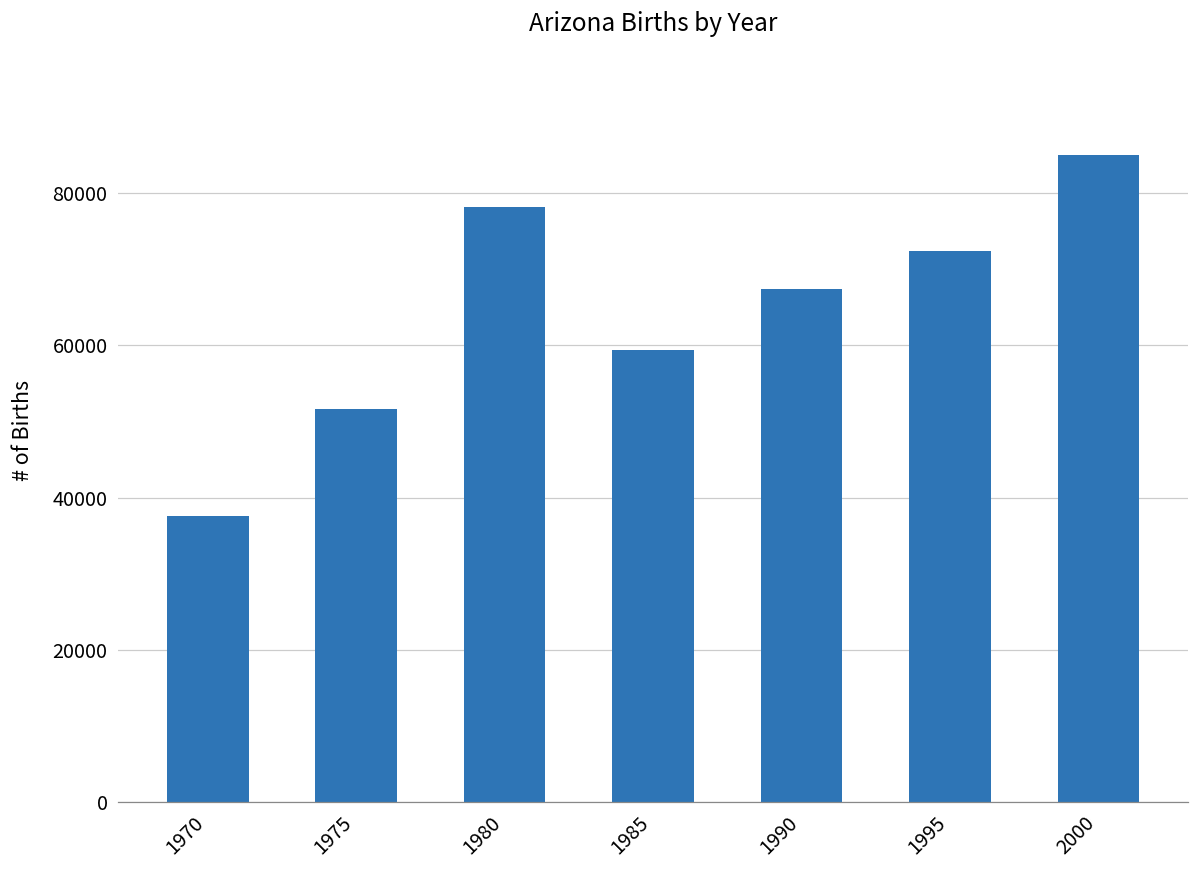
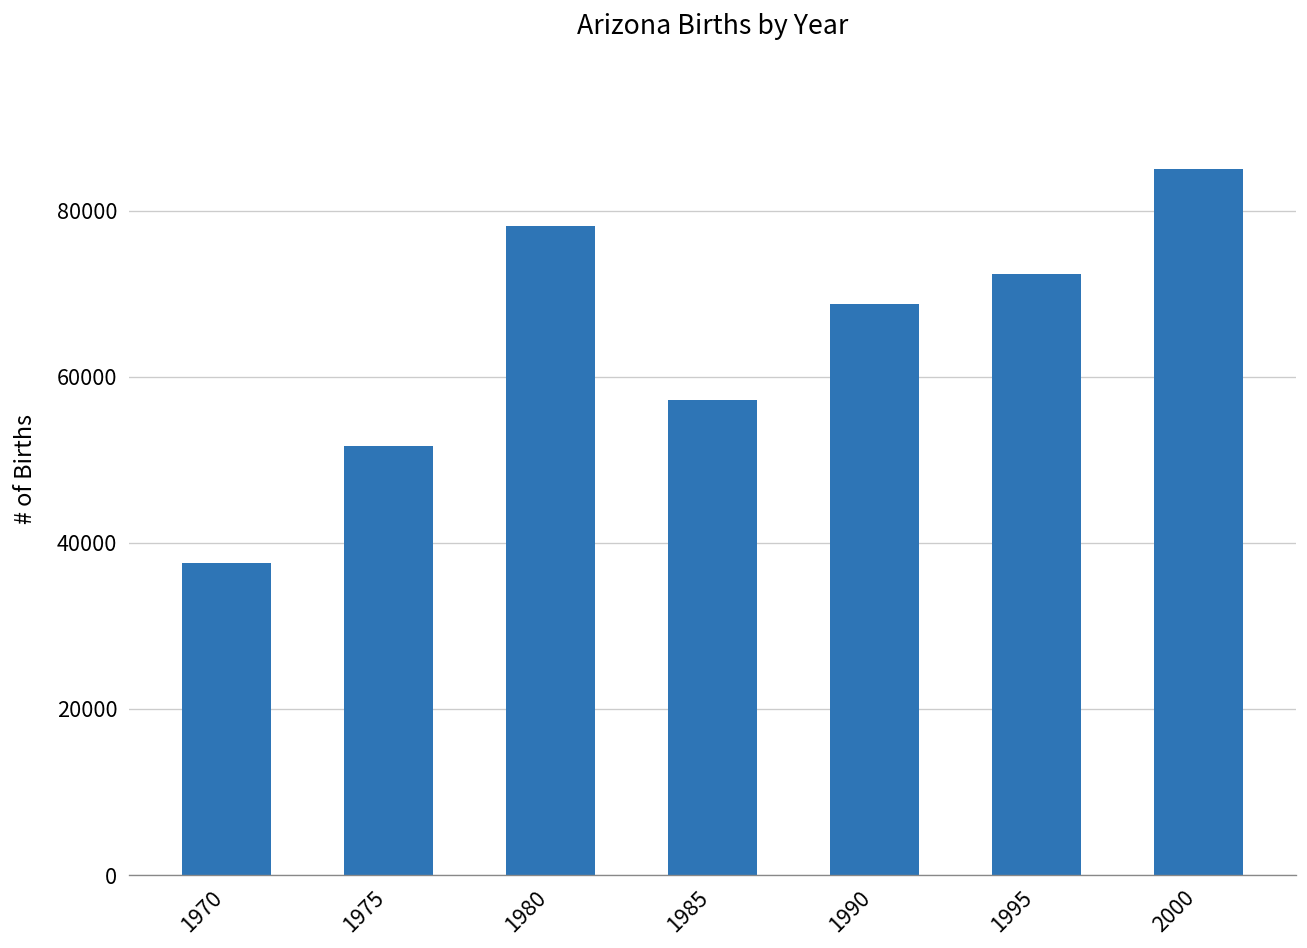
  {
    "1970": 38000,
    "1975": 52000,
    "1980": 78000,
-   "1985": 59000,
-   "1990": 67000,
+   "1985": 57000,
+   "1990": 69000,
    "1995": 72000,
    "2000": 85000
  }
